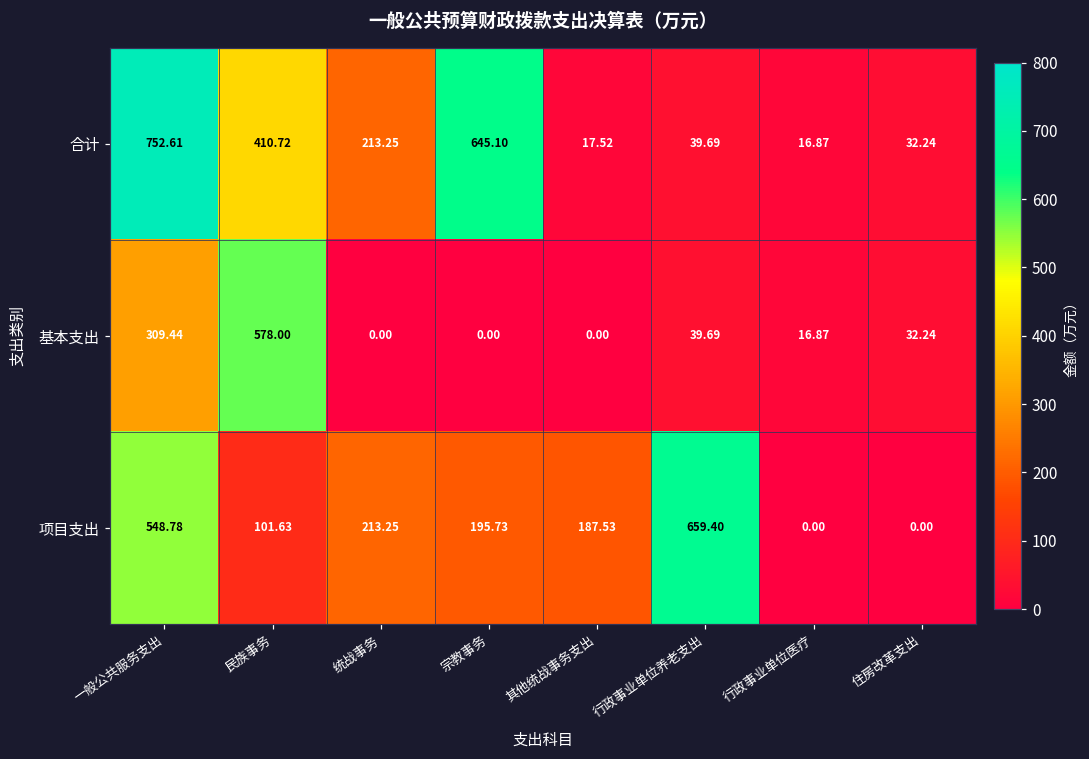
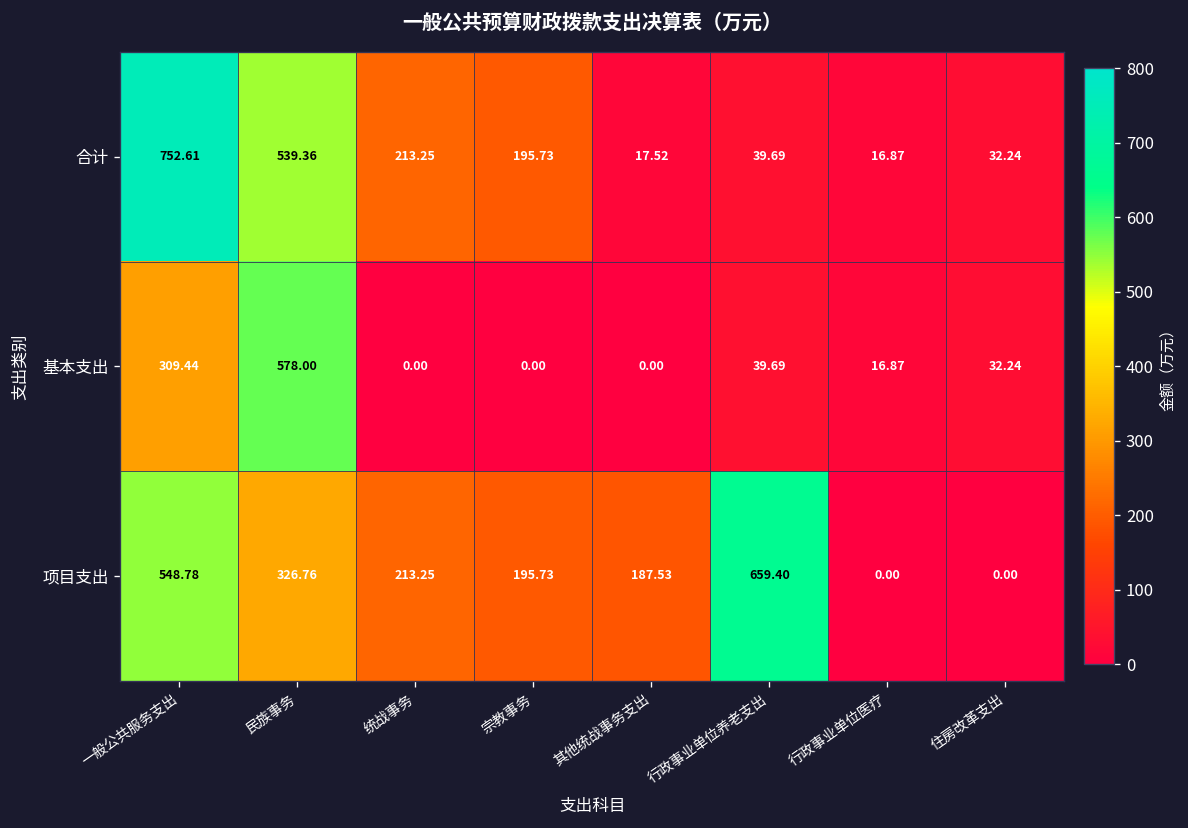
  {
    "合计": {
      "一般公共服务支出": 752.61,
-     "民族事务": 410.72,
+     "民族事务": 539.36,
      "统战事务": 213.25,
-     "宗教事务": 645.10,
+     "宗教事务": 195.73,
      "其他统战事务支出": 17.52,
      "行政事业单位养老支出": 39.69,
      "行政事业单位医疗": 16.87,
      "住房改革支出": 32.24
    },
    "基本支出": {
      "一般公共服务支出": 309.44,
      "民族事务": 578.00,
      "统战事务": 0.00,
      "宗教事务": 0.00,
      "其他统战事务支出": 0.00,
      "行政事业单位养老支出": 39.69,
      "行政事业单位医疗": 16.87,
      "住房改革支出": 32.24
    },
    "项目支出": {
      "一般公共服务支出": 548.78,
-     "民族事务": 101.63,
+     "民族事务": 326.76,
      "统战事务": 213.25,
      "宗教事务": 195.73,
      "其他统战事务支出": 187.53,
      "行政事业单位养老支出": 659.40,
      "行政事业单位医疗": 0.00,
      "住房改革支出": 0.00
    }
  }
